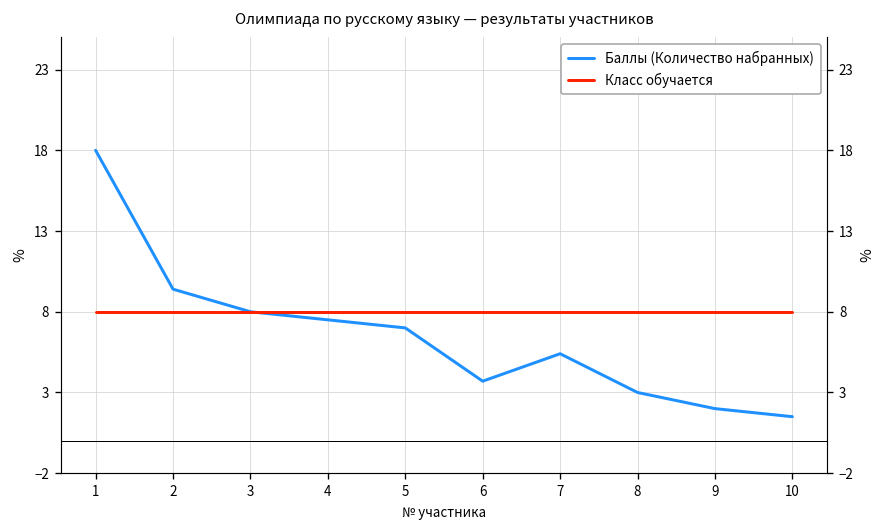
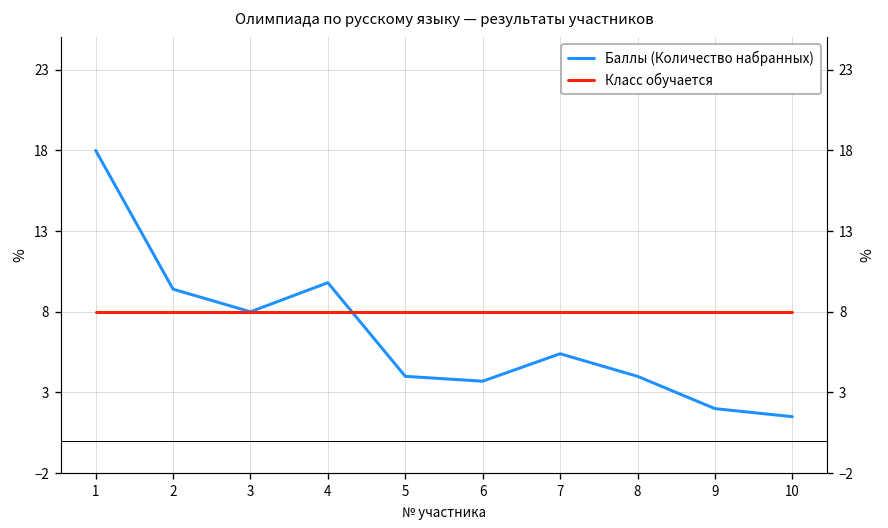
  {
    "Баллы (Количество набранных)": {
      "1": 18.0,
      "2": 9.4,
-     "4": 7.5,
-     "5": 7,
+     "4": 9.8,
+     "5": 4,
      "6": 3.7,
      "7": 5.4,
-     "8": 3,
+     "8": 4,
      "9": 2.0,
      "10": 1.5
    },
    "Класс обучается": {
      "1": 8.0,
      "2": 8.0,
      "4": 8.0,
      "5": 8.0,
      "6": 8.0,
      "7": 8.0,
      "8": 8.0,
      "9": 8.0,
      "10": 8.0
    }
  }
